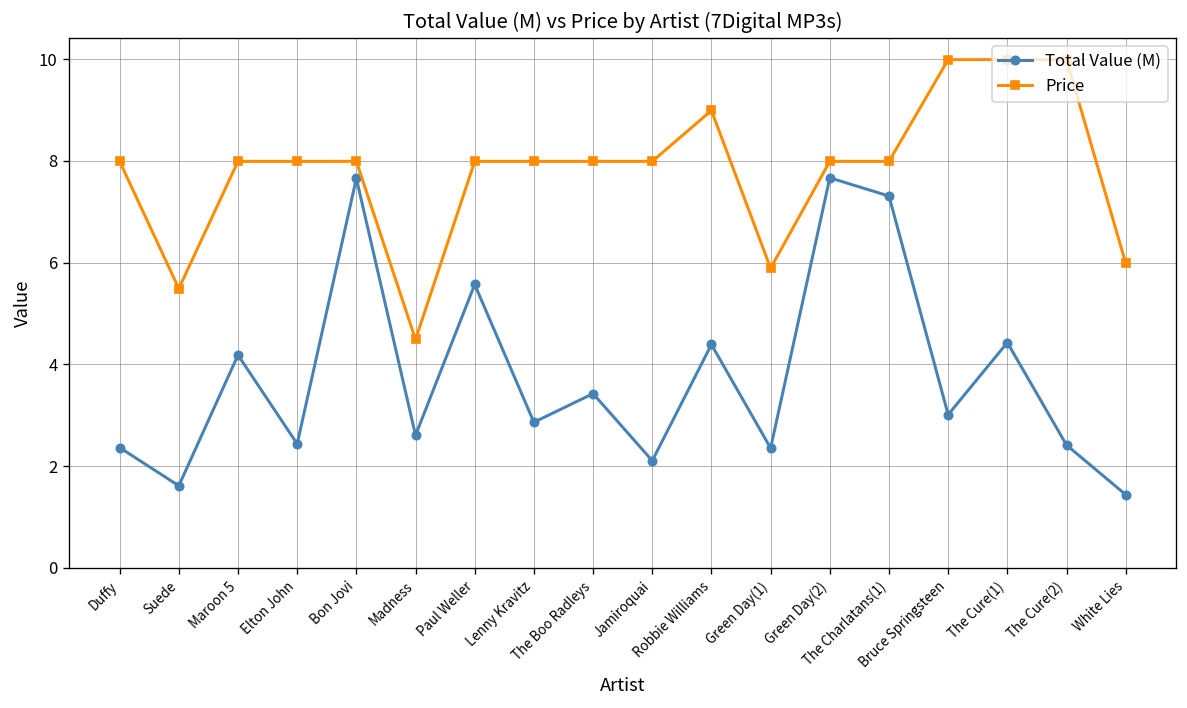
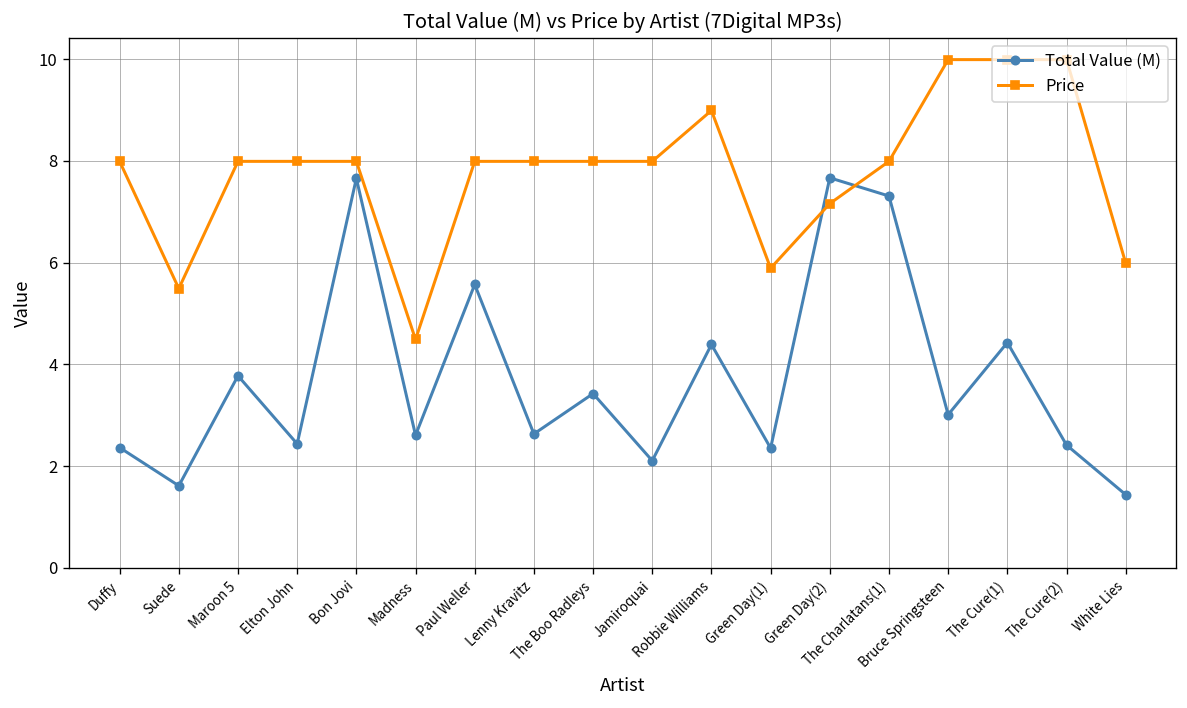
  {
    "Total Value (M)": {
      "Duffy": 2.4,
      "Suede": 1.6,
-     "Maroon 5": 4.2,
+     "Maroon 5": 3.8,
      "Elton John": 2.4,
      "Bon Jovi": 7.7,
      "Madness": 2.6,
      "Paul Weller": 5.6,
-     "Lenny Kravitz": 2.9,
+     "Lenny Kravitz": 2.6,
      "The Boo Radleys": 3.4,
      "Jamiroquai": 2.1,
      "Robbie Williams": 4.4,
      "Green Day(1)": 2.4,
      "Green Day(2)": 7.7,
      "The Charlatans(1)": 7.3,
      "Bruce Springsteen": 3.0,
      "The Cure(1)": 4.4,
      "The Cure(2)": 2.4,
      "White Lies": 1.4
    },
    "Price": {
      "Duffy": 8.0,
      "Suede": 5.5,
      "Maroon 5": 8.0,
      "Elton John": 8.0,
      "Bon Jovi": 8.0,
      "Madness": 4.5,
      "Paul Weller": 8.0,
      "Lenny Kravitz": 8.0,
      "The Boo Radleys": 8.0,
      "Jamiroquai": 8.0,
      "Robbie Williams": 9.0,
      "Green Day(1)": 5.9,
-     "Green Day(2)": 8.0,
+     "Green Day(2)": 7.2,
      "The Charlatans(1)": 8.0,
      "Bruce Springsteen": 10.0,
      "White Lies": 6.0
    }
  }
